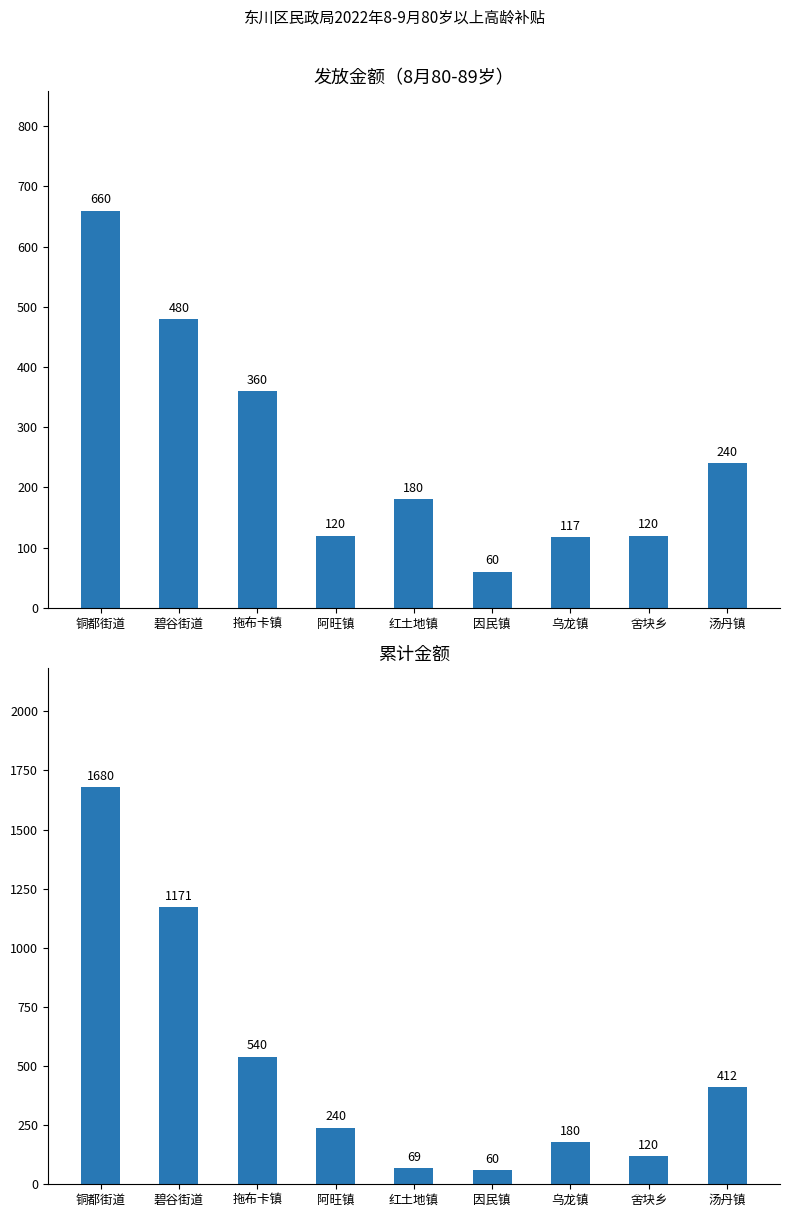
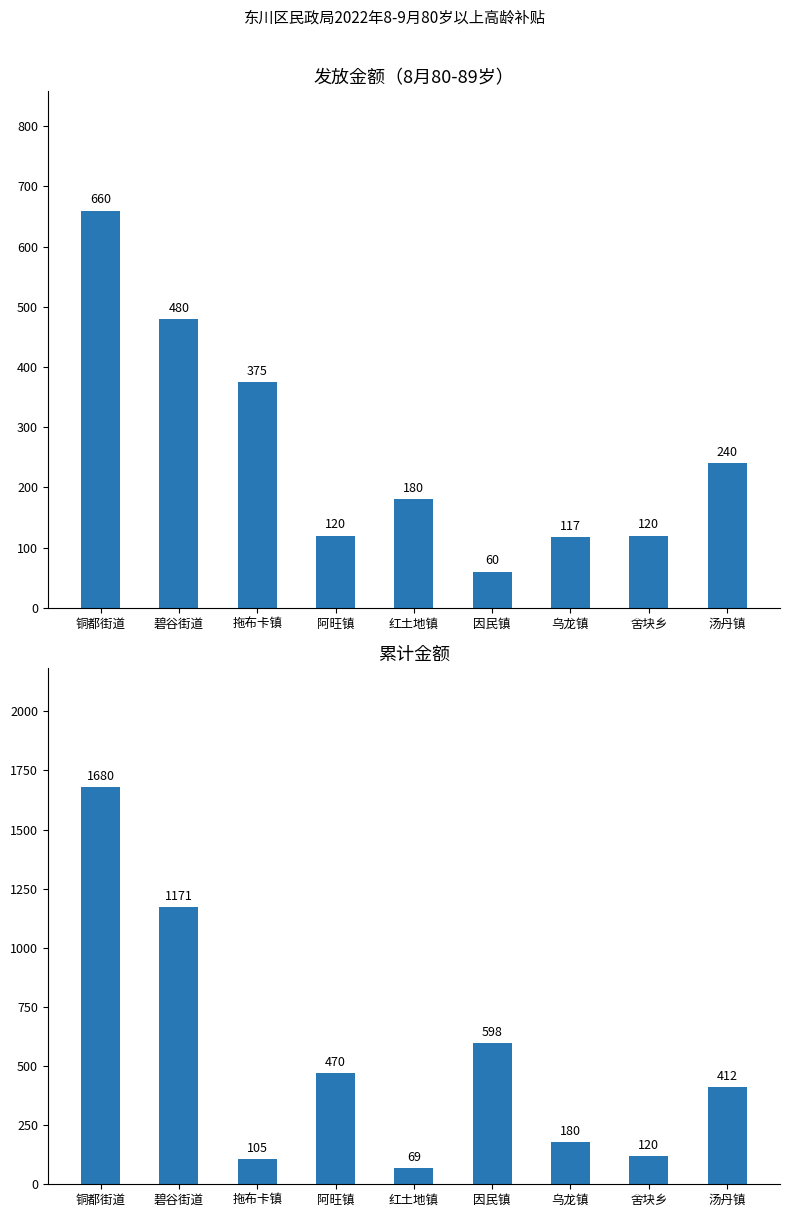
  {
    "发放金额（8月80-89岁）": {
      "铜都街道": 660,
      "碧谷街道": 480,
-     "拖布卡镇": 360,
+     "拖布卡镇": 375,
      "阿旺镇": 120,
      "红土地镇": 180,
      "因民镇": 60,
      "乌龙镇": 117,
      "舍块乡": 120,
      "汤丹镇": 240
    },
    "累计金额": {
      "铜都街道": 1680,
      "碧谷街道": 1171,
-     "拖布卡镇": 540,
-     "阿旺镇": 240,
+     "拖布卡镇": 105,
+     "阿旺镇": 470,
      "红土地镇": 69,
-     "因民镇": 60,
+     "因民镇": 598,
      "乌龙镇": 180,
      "舍块乡": 120,
      "汤丹镇": 412
    }
  }
